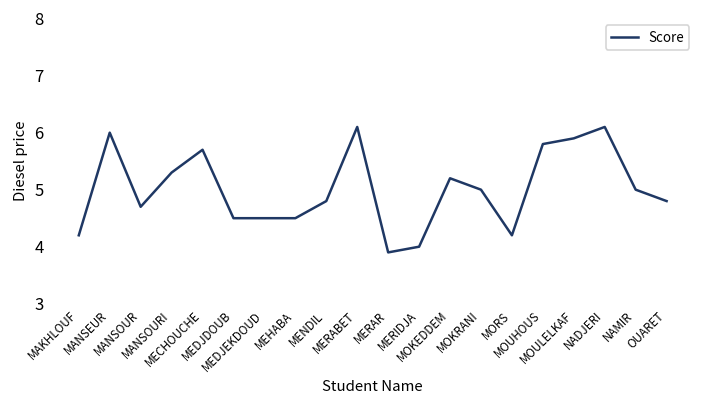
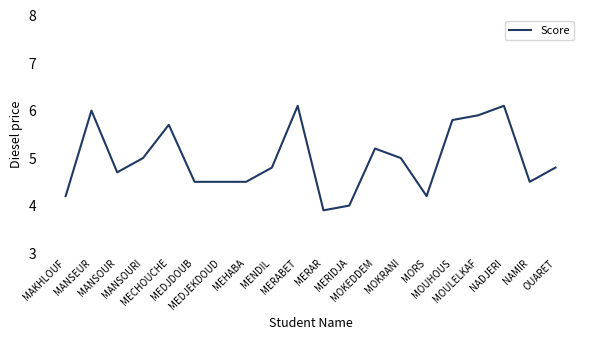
  {
    "MAKHLOUF": 4.2,
    "MANSEUR": 6.0,
    "MANSOUR": 4.7,
-   "MANSOURI": 5.3,
+   "MANSOURI": 5.0,
    "MECHOUCHE": 5.7,
    "MEDJDOUB": 4.5,
    "MEDJEKDOUD": 4.5,
    "MEHABA": 4.5,
    "MENDIL": 4.8,
    "MERABET": 6.1,
    "MERAR": 3.9,
    "MERIDJA": 4.0,
    "MOKEDDEM": 5.2,
    "MOKRANI": 5.0,
    "MORS": 4.2,
    "MOUHOUS": 5.8,
    "MOULELKAF": 5.9,
    "NADJERI": 6.1,
-   "NAMIR": 5.0,
+   "NAMIR": 4.5,
    "OUARET": 4.8
  }
